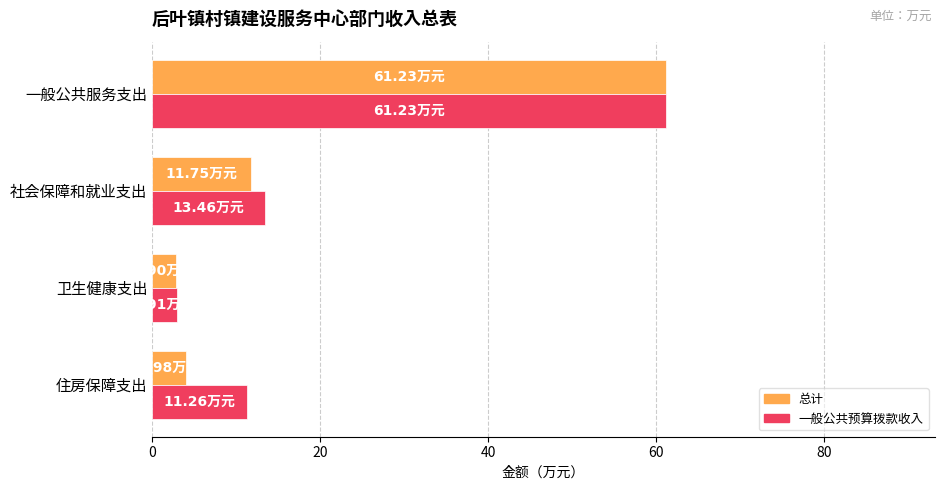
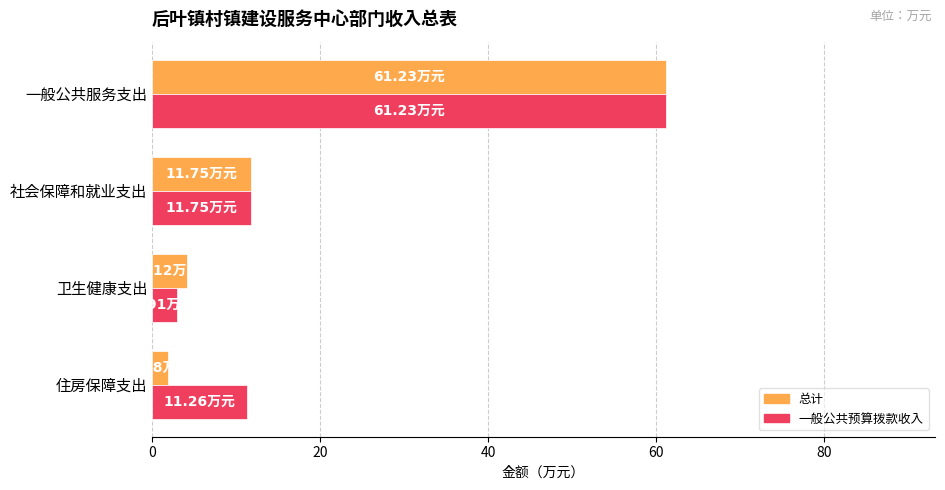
  {
    "总计": {
-     "卫生健康支出": 3,
-     "住房保障支出": 4
+     "卫生健康支出": 4,
+     "住房保障支出": 2
    },
    "一般公共预算拨款收入": {
      "一般公共服务支出": 61.23,
-     "社会保障和就业支出": 13.46,
+     "社会保障和就业支出": 11.75,
      "住房保障支出": 11.26
    }
  }
